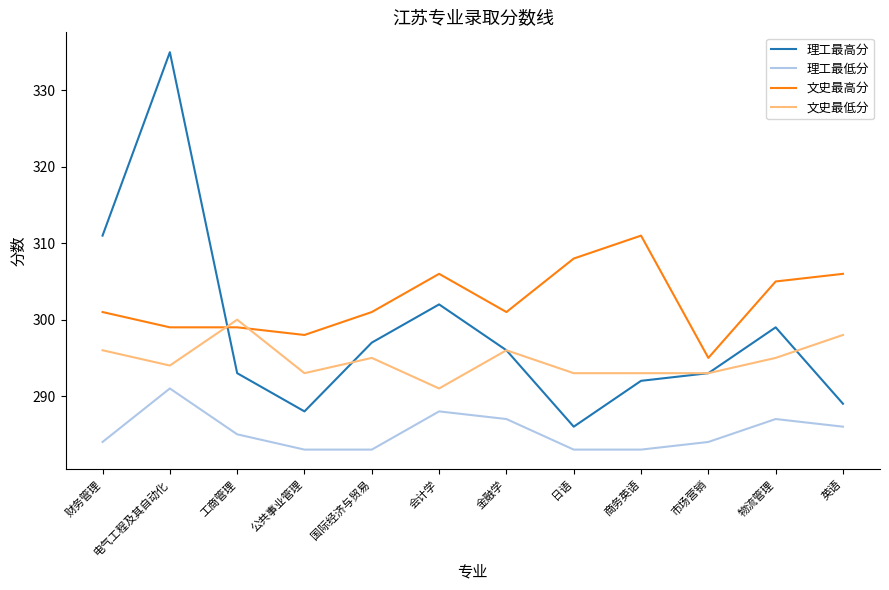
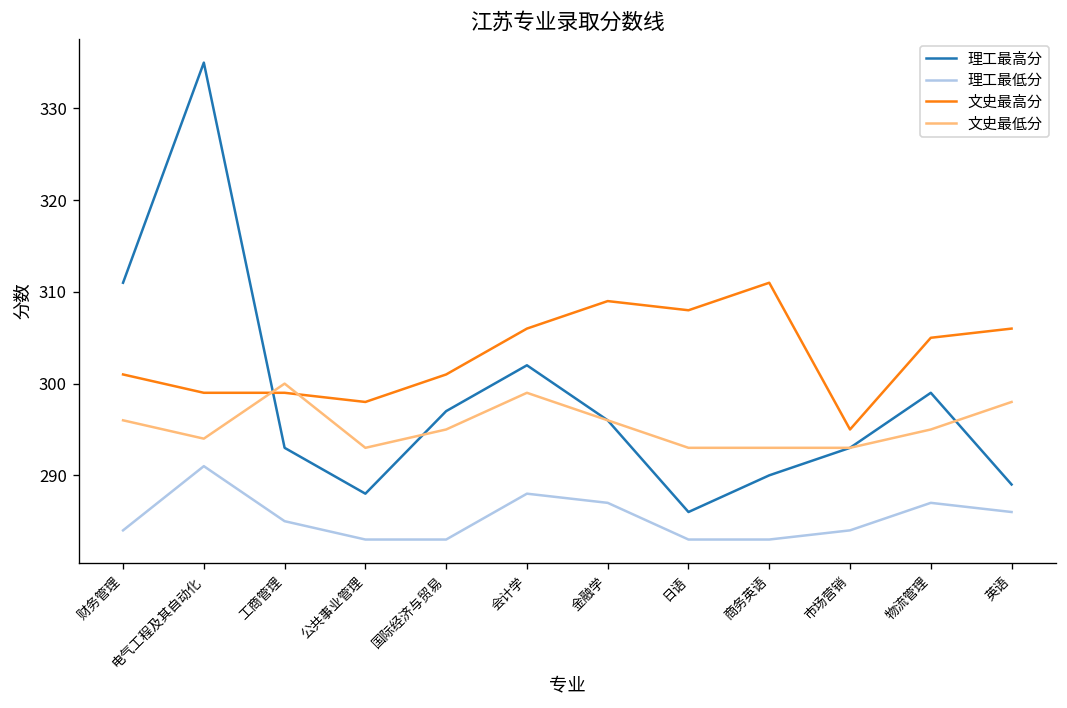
  {
    "理工最高分": {
      "财务管理": 311,
      "电气工程及其自动化": 335,
      "工商管理": 293,
      "公共事业管理": 288,
      "国际经济与贸易": 297,
      "会计学": 302,
      "日语": 286,
-     "商务英语": 292,
+     "商务英语": 290,
      "物流管理": 299,
      "英语": 289
    },
    "理工最低分": {
      "财务管理": 284,
      "电气工程及其自动化": 291,
      "工商管理": 285,
      "公共事业管理": 283,
      "国际经济与贸易": 283,
      "会计学": 288,
      "金融学": 287,
      "日语": 283,
      "商务英语": 283,
      "市场营销": 284,
      "物流管理": 287,
      "英语": 286
    },
    "文史最高分": {
      "财务管理": 301,
      "电气工程及其自动化": 299,
      "工商管理": 299,
      "公共事业管理": 298,
      "国际经济与贸易": 301,
      "会计学": 306,
-     "金融学": 301,
+     "金融学": 309,
      "日语": 308,
      "商务英语": 311,
      "市场营销": 295,
      "物流管理": 305,
      "英语": 306
    },
    "文史最低分": {
      "财务管理": 296,
      "电气工程及其自动化": 294,
      "工商管理": 300,
      "公共事业管理": 293,
      "国际经济与贸易": 295,
-     "会计学": 291,
+     "会计学": 299,
      "日语": 293,
      "商务英语": 293,
      "物流管理": 295,
      "英语": 298
    }
  }
